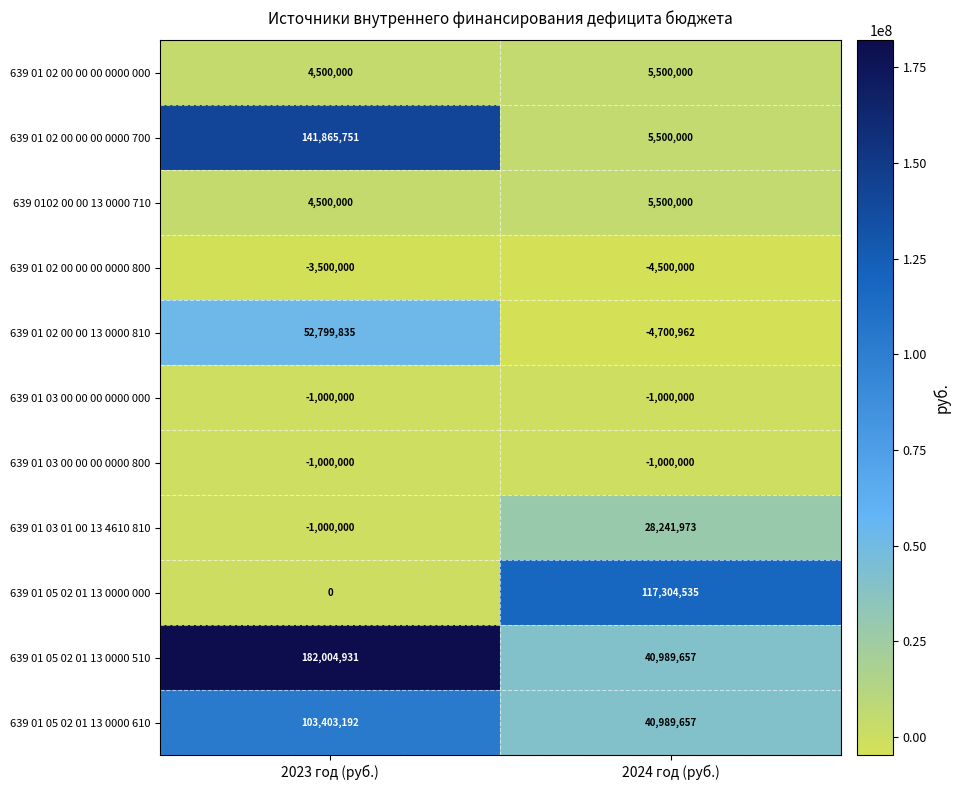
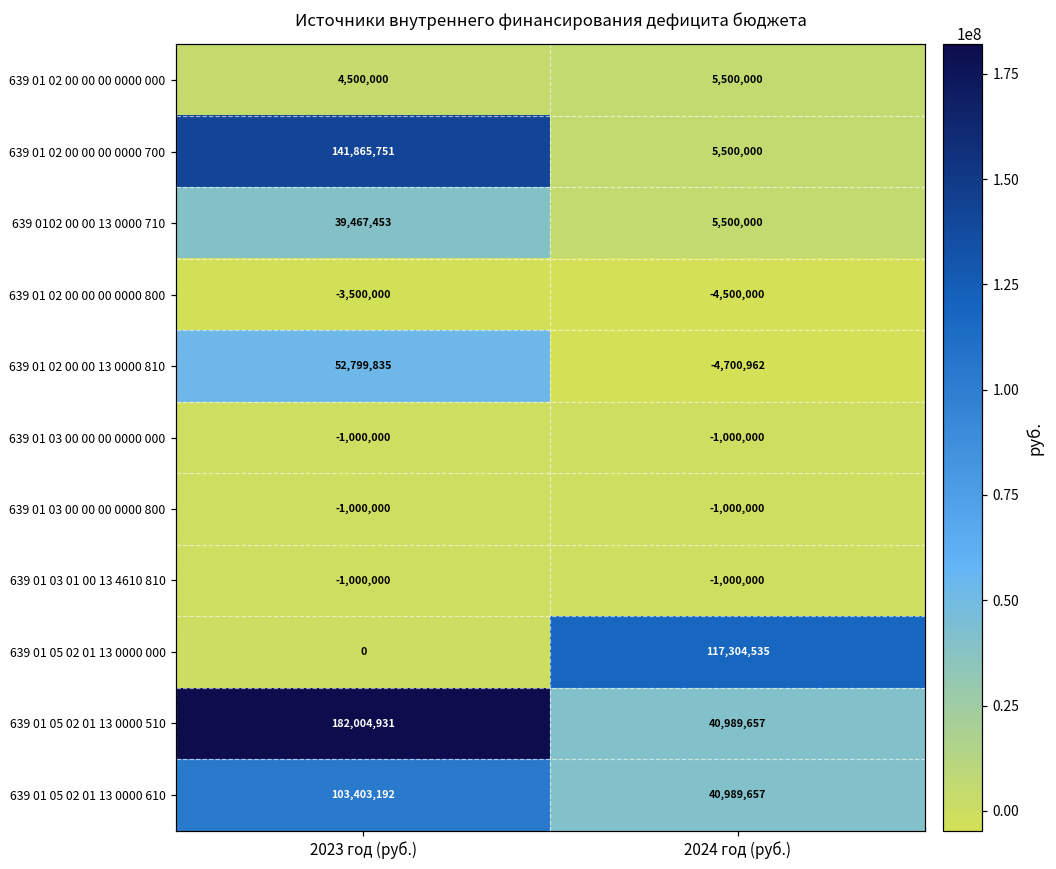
  {
    "639 01 02 00 00 00 0000 000": {
      "2023 год (руб.)": "4,500,000",
      "2024 год (руб.)": "5,500,000"
    },
    "639 01 02 00 00 00 0000 700": {
      "2023 год (руб.)": "141,865,751",
      "2024 год (руб.)": "5,500,000"
    },
    "639 0102 00 00 13 0000 710": {
-     "2023 год (руб.)": "4,500,000",
+     "2023 год (руб.)": "39,467,453",
      "2024 год (руб.)": "5,500,000"
    },
    "639 01 02 00 00 00 0000 800": {
      "2023 год (руб.)": "-3,500,000",
      "2024 год (руб.)": "-4,500,000"
    },
    "639 01 02 00 00 13 0000 810": {
      "2023 год (руб.)": "52,799,835",
      "2024 год (руб.)": "-4,700,962"
    },
    "639 01 03 00 00 00 0000 000": {
      "2023 год (руб.)": "-1,000,000",
      "2024 год (руб.)": "-1,000,000"
    },
    "639 01 03 00 00 00 0000 800": {
      "2023 год (руб.)": "-1,000,000",
      "2024 год (руб.)": "-1,000,000"
    },
    "639 01 03 01 00 13 4610 810": {
      "2023 год (руб.)": "-1,000,000",
-     "2024 год (руб.)": "28,241,973"
+     "2024 год (руб.)": "-1,000,000"
    },
    "639 01 05 02 01 13 0000 000": {
      "2023 год (руб.)": "0",
      "2024 год (руб.)": "117,304,535"
    },
    "639 01 05 02 01 13 0000 510": {
      "2023 год (руб.)": "182,004,931",
      "2024 год (руб.)": "40,989,657"
    },
    "639 01 05 02 01 13 0000 610": {
      "2023 год (руб.)": "103,403,192",
      "2024 год (руб.)": "40,989,657"
    }
  }
